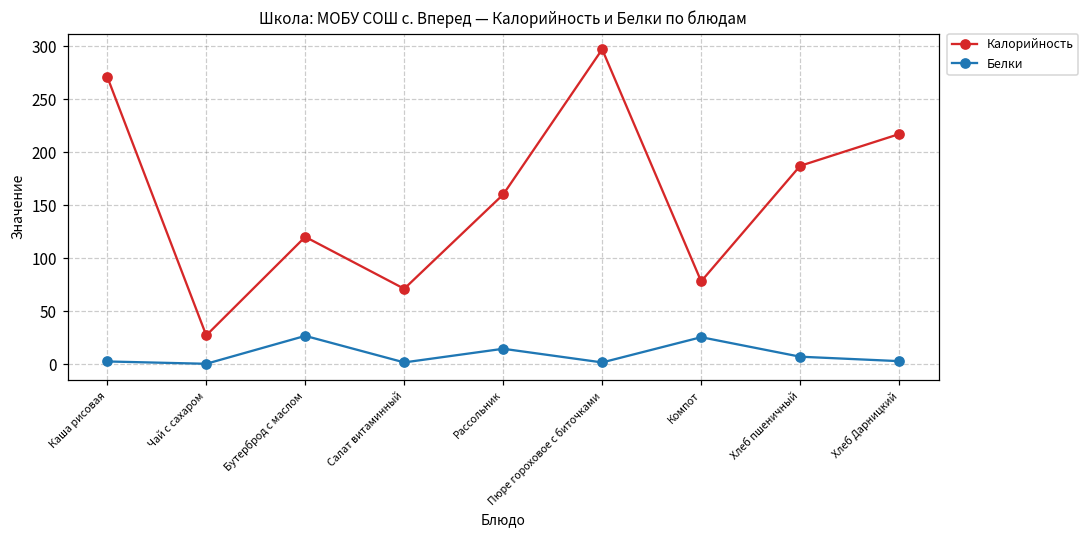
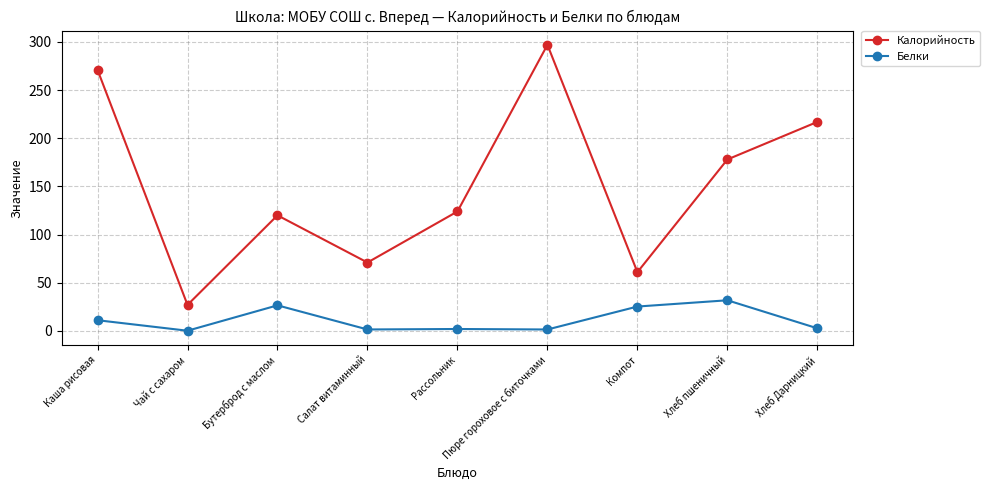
  {
    "Калорийность": {
      "Каша рисовая": 270,
      "Чай с сахаром": 30,
      "Бутерброд с маслом": 120,
      "Салат витаминный": 70,
-     "Рассольник": 160,
+     "Рассольник": 120,
      "Пюре гороховое с биточками": 300,
-     "Компот": 80,
-     "Хлеб пшеничный": 190,
+     "Компот": 60,
+     "Хлеб пшеничный": 180,
      "Хлеб Дарницкий": 220
    },
    "Белки": {
-     "Каша рисовая": 0,
+     "Каша рисовая": 10,
      "Чай с сахаром": 0,
      "Бутерброд с маслом": 30,
      "Салат витаминный": 0,
-     "Рассольник": 10,
+     "Рассольник": 0,
      "Пюре гороховое с биточками": 0,
      "Компот": 30,
-     "Хлеб пшеничный": 10,
+     "Хлеб пшеничный": 30,
      "Хлеб Дарницкий": 0
    }
  }
